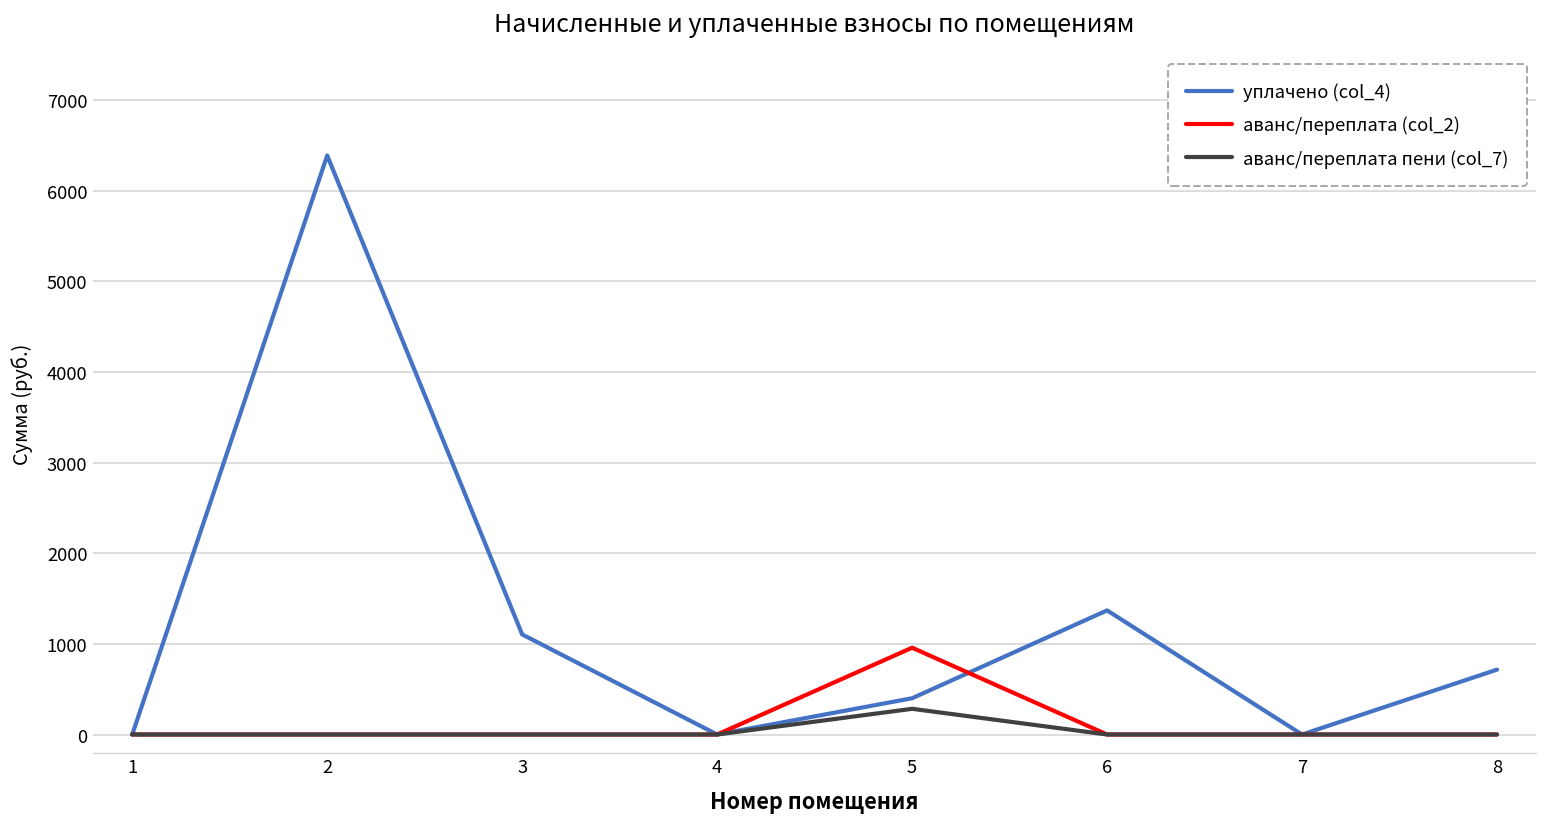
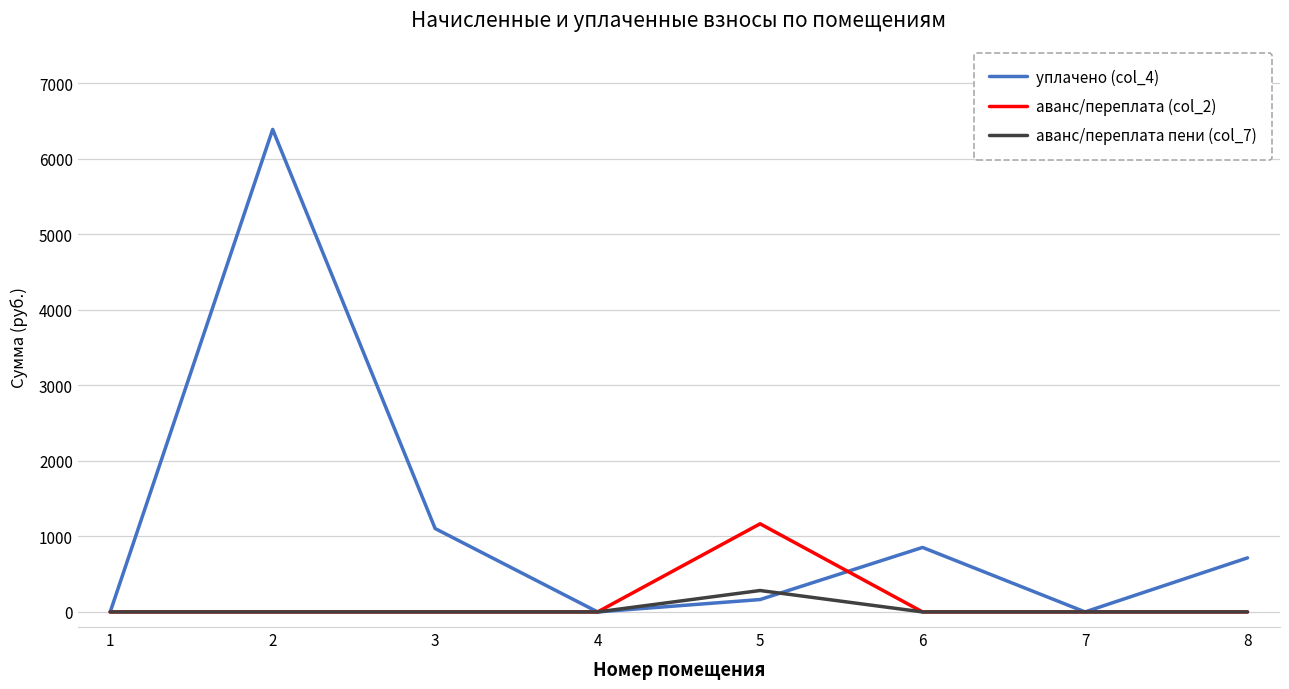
  {
    "уплачено (col_4)": {
      "2": 6400,
      "3": 1100,
-     "5": 400,
-     "6": 1400,
+     "5": 200,
+     "6": 900,
      "8": 700
    },
    "аванс/переплата (col_2)": {
-     "5": 1000
+     "5": 1200
    },
    "аванс/переплата пени (col_7)": {
      "5": 300
    }
  }
